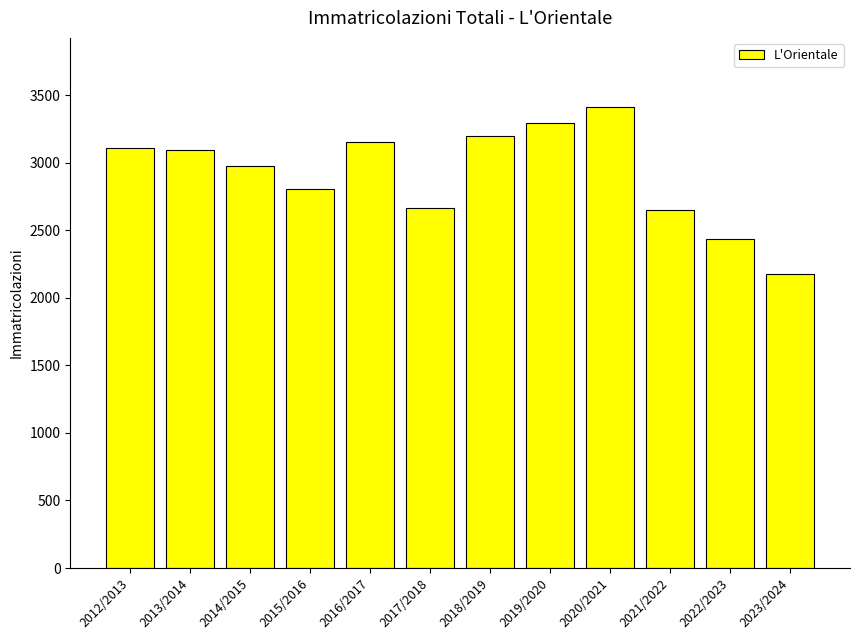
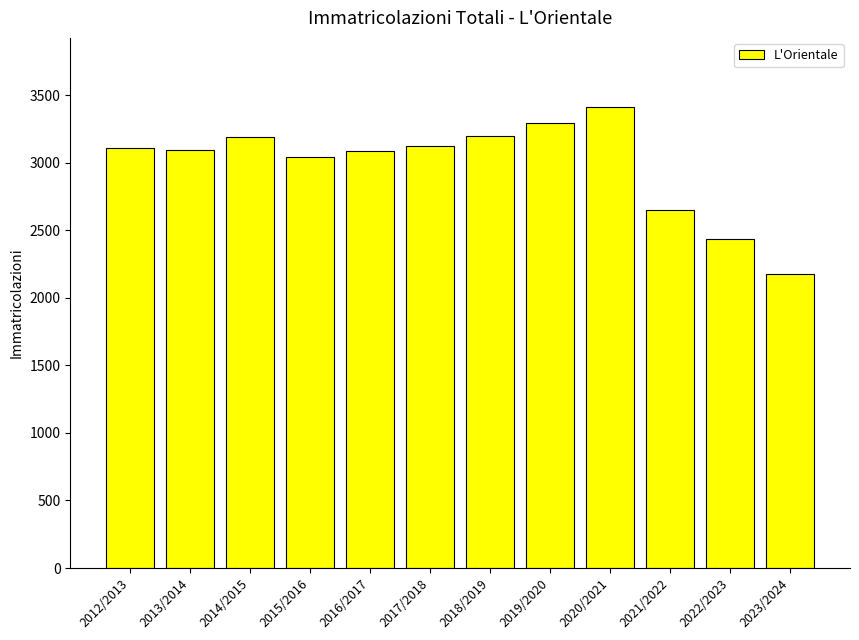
  {
    "2012/2013": 3110,
    "2013/2014": 3100,
-   "2014/2015": 2970,
-   "2015/2016": 2810,
-   "2016/2017": 3150,
-   "2017/2018": 2660,
+   "2014/2015": 3190,
+   "2015/2016": 3040,
+   "2016/2017": 3090,
+   "2017/2018": 3130,
    "2018/2019": 3190,
    "2019/2020": 3290,
    "2020/2021": 3410,
    "2021/2022": 2650,
    "2022/2023": 2430,
    "2023/2024": 2180
  }
